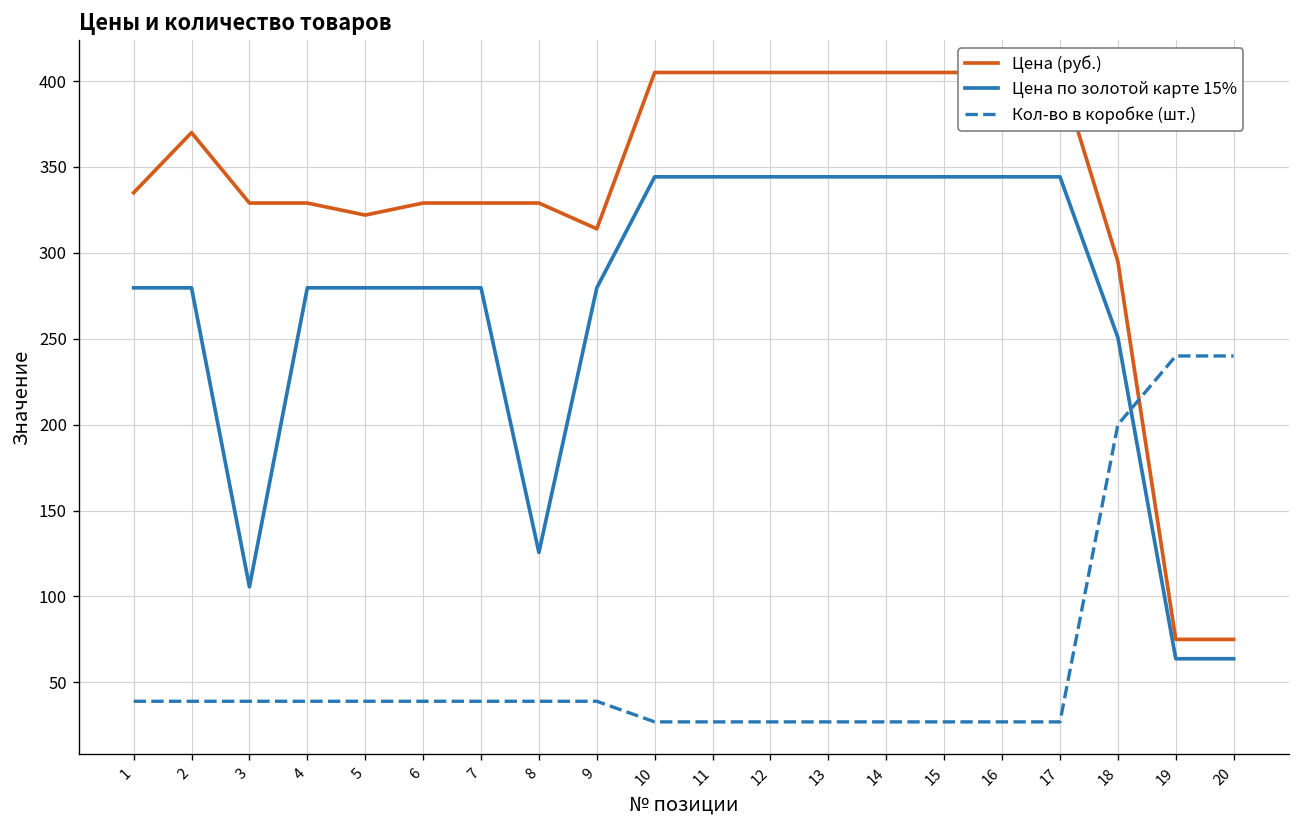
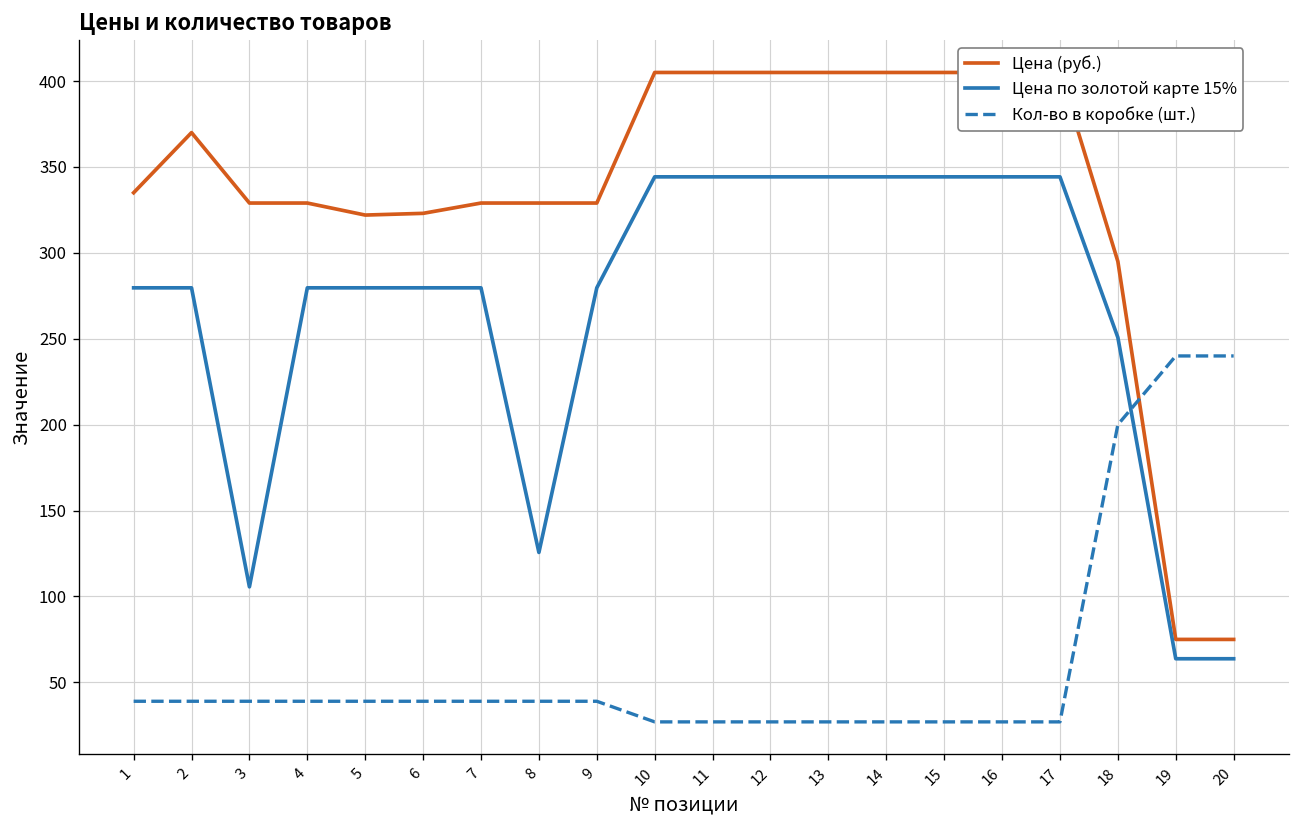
  {
    "Цена (руб.)": {
      "1": 335,
      "2": 370,
      "3": 329,
      "4": 329,
      "5": 322,
-     "6": 329,
+     "6": 323,
      "7": 329,
      "8": 329,
-     "9": 314,
+     "9": 329,
      "10": 405,
      "11": 405,
      "12": 405,
      "13": 405,
      "14": 405,
      "15": 405,
      "18": 295,
      "19": 75,
      "20": 75
    }
  }
